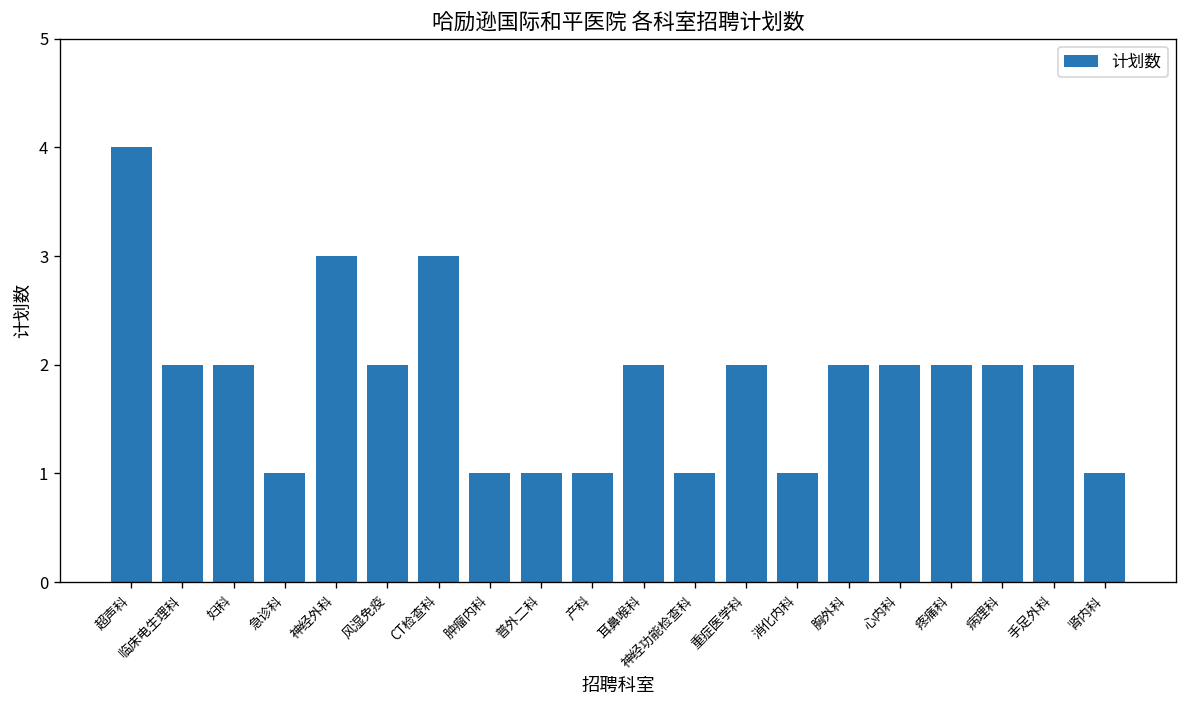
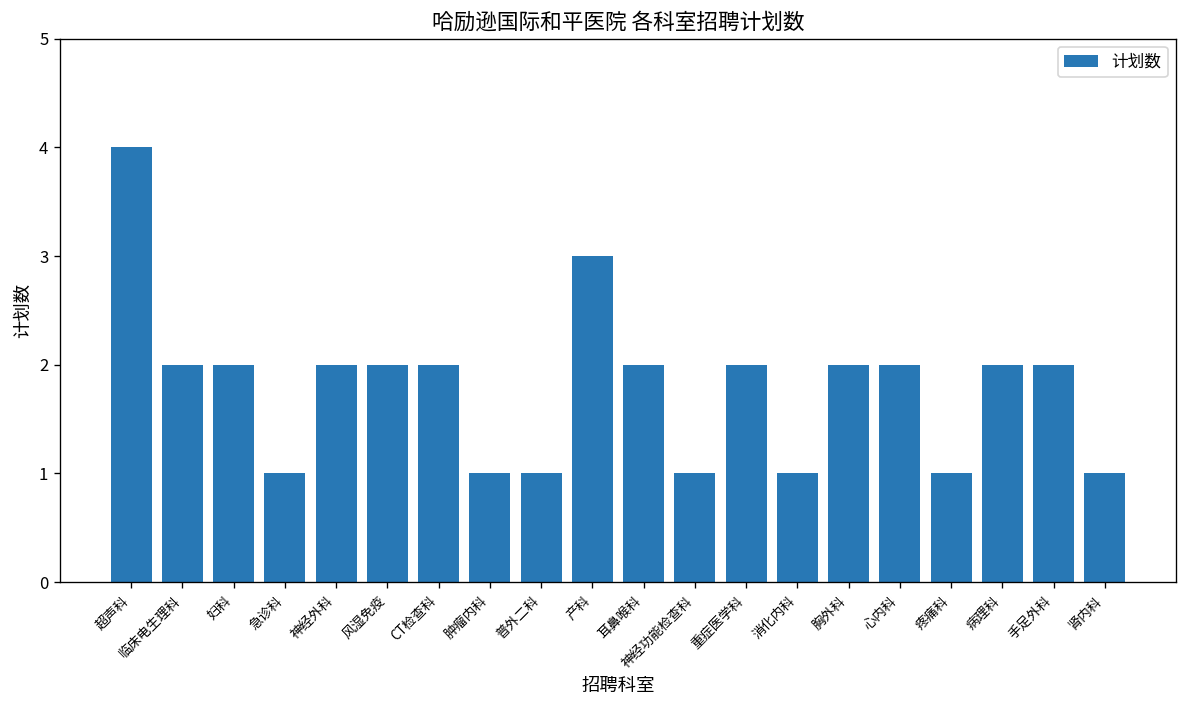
  {
    "超声科": 4,
    "临床电生理科": 2,
    "妇科": 2,
    "急诊科": 1,
-   "神经外科": 3,
+   "神经外科": 2,
    "风湿免疫": 2,
-   "CT检查科": 3,
+   "CT检查科": 2,
    "肿瘤内科": 1,
    "普外二科": 1,
-   "产科": 1,
+   "产科": 3,
    "耳鼻喉科": 2,
    "神经功能检查科": 1,
    "重症医学科": 2,
    "消化内科": 1,
    "胸外科": 2,
    "心内科": 2,
-   "疼痛科": 2,
+   "疼痛科": 1,
    "病理科": 2,
    "手足外科": 2,
    "肾内科": 1
  }
